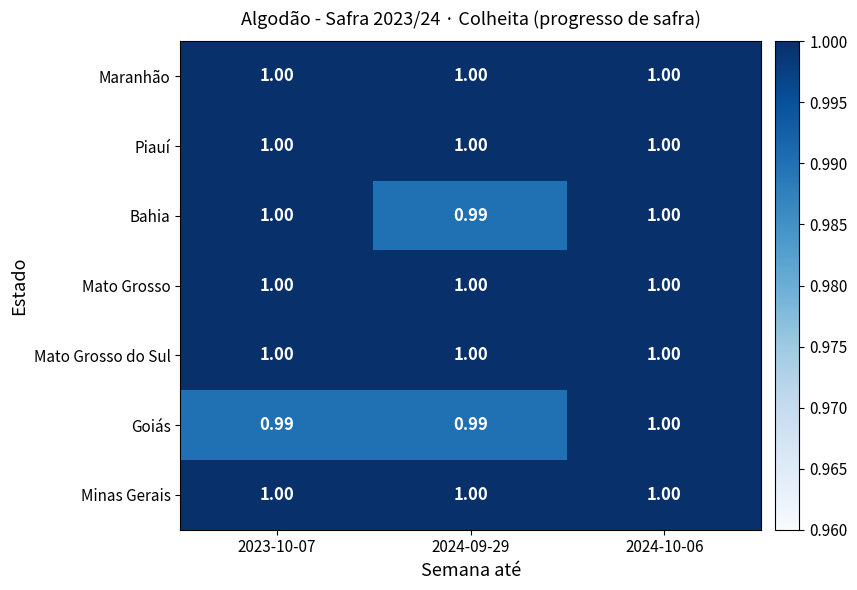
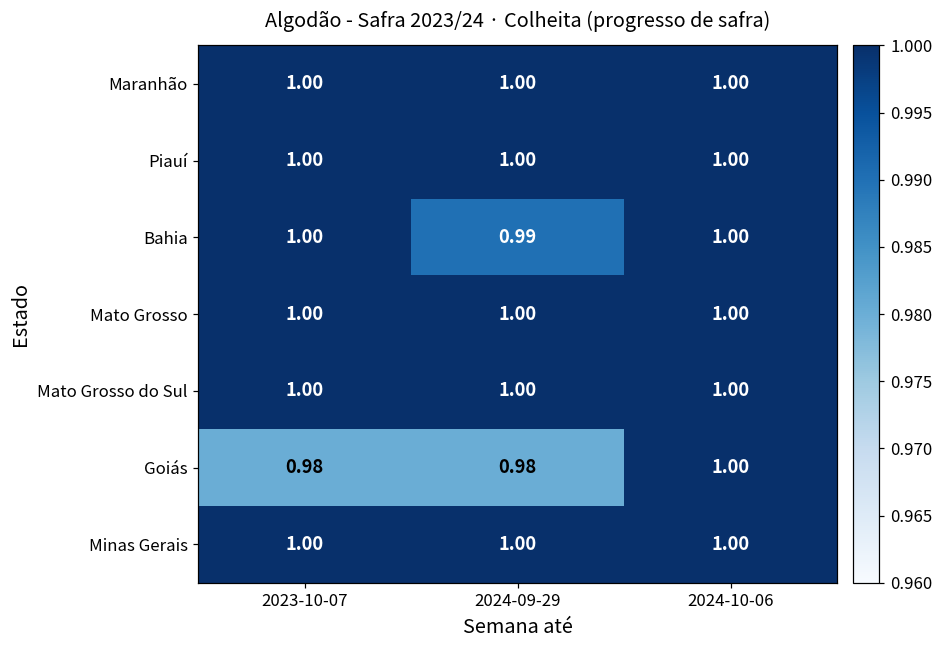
  {
    "Maranhão": {
      "2023-10-07": 1.00,
      "2024-09-29": 1.00,
      "2024-10-06": 1.00
    },
    "Piauí": {
      "2023-10-07": 1.00,
      "2024-09-29": 1.00,
      "2024-10-06": 1.00
    },
    "Bahia": {
      "2023-10-07": 1.00,
      "2024-09-29": 0.99,
      "2024-10-06": 1.00
    },
    "Mato Grosso": {
      "2023-10-07": 1.00,
      "2024-09-29": 1.00,
      "2024-10-06": 1.00
    },
    "Mato Grosso do Sul": {
      "2023-10-07": 1.00,
      "2024-09-29": 1.00,
      "2024-10-06": 1.00
    },
    "Goiás": {
-     "2023-10-07": 0.99,
-     "2024-09-29": 0.99,
+     "2023-10-07": 0.98,
+     "2024-09-29": 0.98,
      "2024-10-06": 1.00
    },
    "Minas Gerais": {
      "2023-10-07": 1.00,
      "2024-09-29": 1.00,
      "2024-10-06": 1.00
    }
  }
